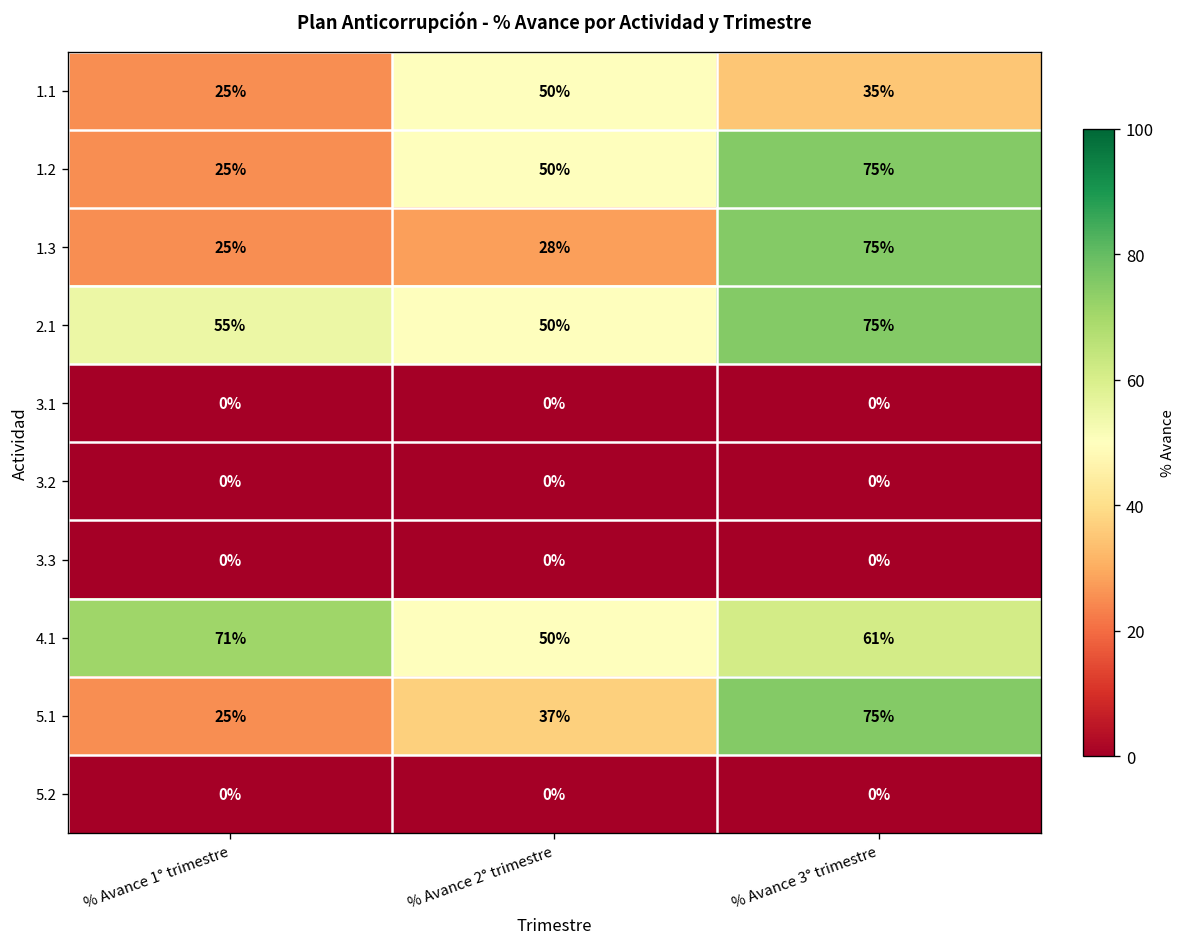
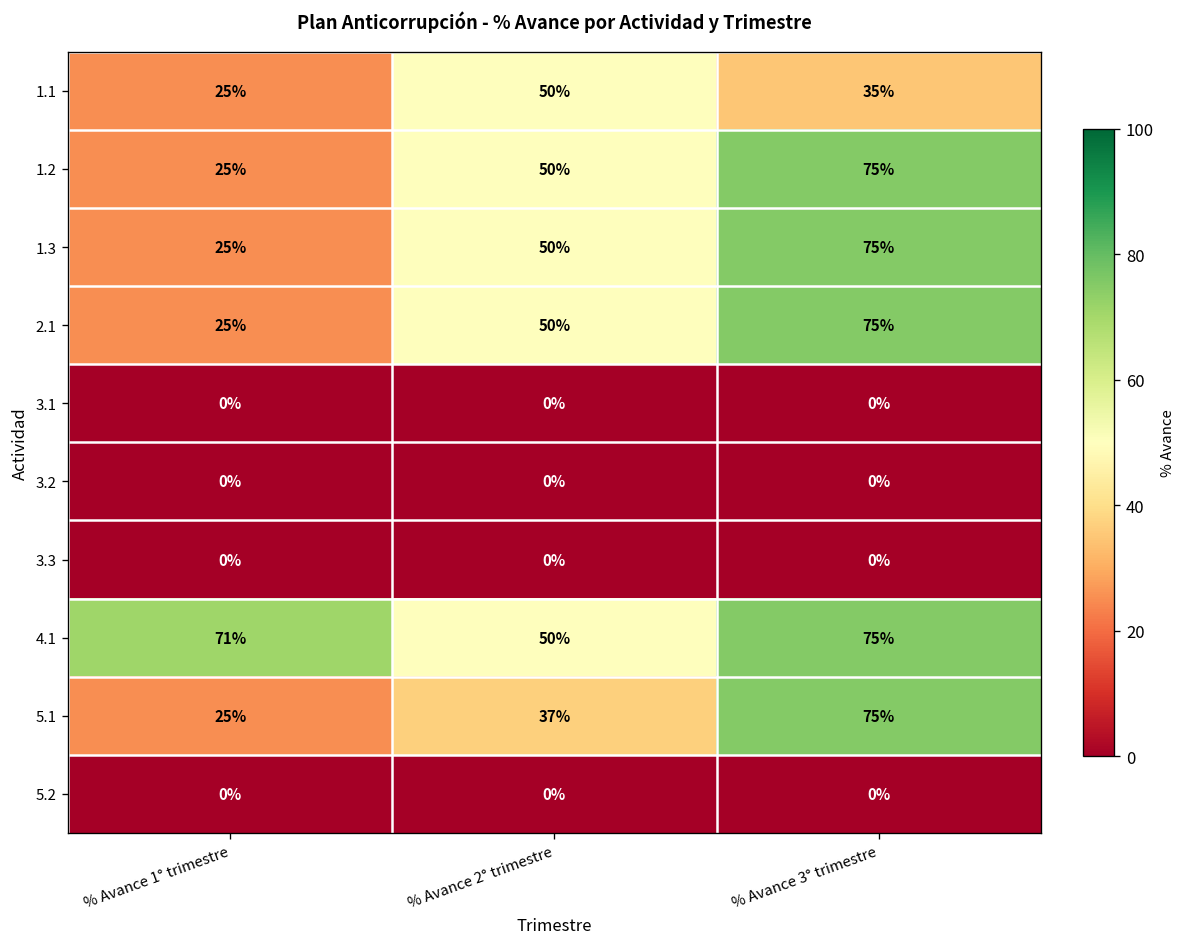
  {
    "1.1": {
      "% Avance 1° trimestre": "25%",
      "% Avance 2° trimestre": "50%",
      "% Avance 3° trimestre": "35%"
    },
    "1.2": {
      "% Avance 1° trimestre": "25%",
      "% Avance 2° trimestre": "50%",
      "% Avance 3° trimestre": "75%"
    },
    "1.3": {
      "% Avance 1° trimestre": "25%",
-     "% Avance 2° trimestre": "28%",
+     "% Avance 2° trimestre": "50%",
      "% Avance 3° trimestre": "75%"
    },
    "2.1": {
-     "% Avance 1° trimestre": "55%",
+     "% Avance 1° trimestre": "25%",
      "% Avance 2° trimestre": "50%",
      "% Avance 3° trimestre": "75%"
    },
    "3.1": {
      "% Avance 1° trimestre": "0%",
      "% Avance 2° trimestre": "0%",
      "% Avance 3° trimestre": "0%"
    },
    "3.2": {
      "% Avance 1° trimestre": "0%",
      "% Avance 2° trimestre": "0%",
      "% Avance 3° trimestre": "0%"
    },
    "3.3": {
      "% Avance 1° trimestre": "0%",
      "% Avance 2° trimestre": "0%",
      "% Avance 3° trimestre": "0%"
    },
    "4.1": {
      "% Avance 1° trimestre": "71%",
      "% Avance 2° trimestre": "50%",
-     "% Avance 3° trimestre": "61%"
+     "% Avance 3° trimestre": "75%"
    },
    "5.1": {
      "% Avance 1° trimestre": "25%",
      "% Avance 2° trimestre": "37%",
      "% Avance 3° trimestre": "75%"
    },
    "5.2": {
      "% Avance 1° trimestre": "0%",
      "% Avance 2° trimestre": "0%",
      "% Avance 3° trimestre": "0%"
    }
  }
